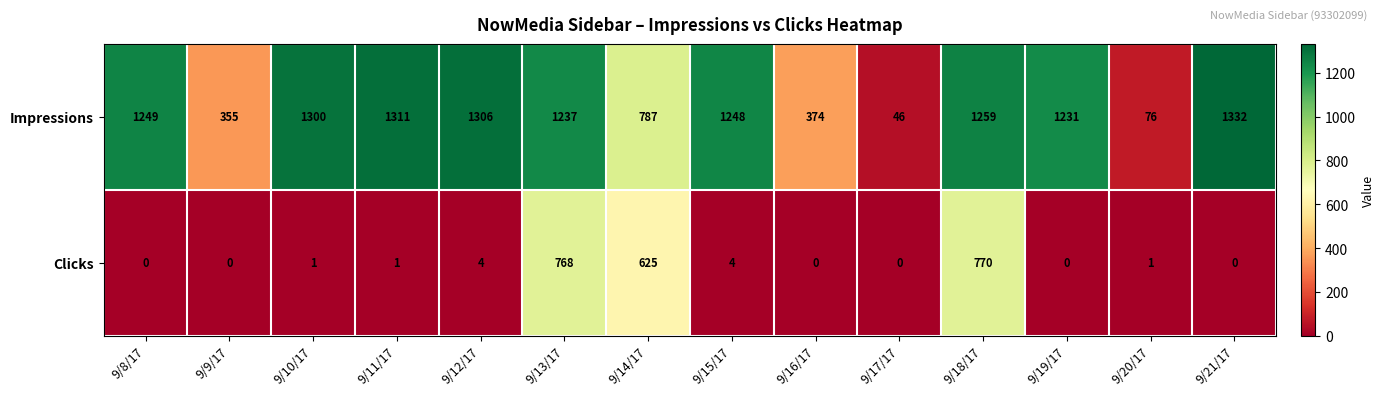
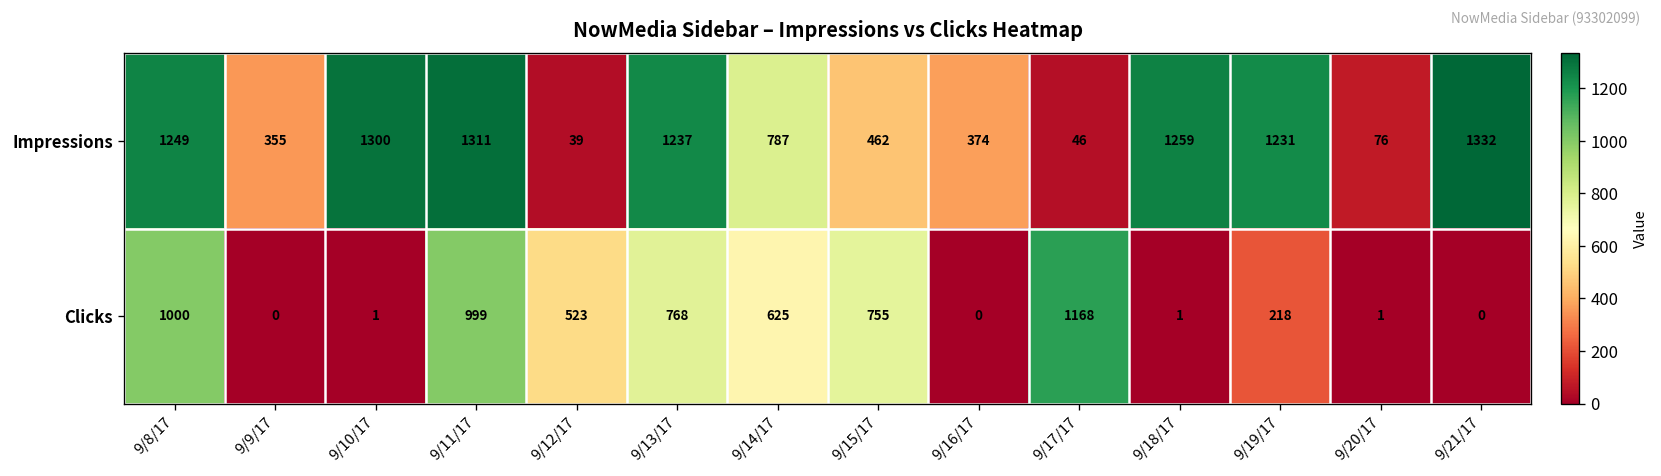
  {
    "Impressions": {
      "9/8/17": 1249,
      "9/9/17": 355,
      "9/10/17": 1300,
      "9/11/17": 1311,
-     "9/12/17": 1306,
+     "9/12/17": 39,
      "9/13/17": 1237,
      "9/14/17": 787,
-     "9/15/17": 1248,
+     "9/15/17": 462,
      "9/16/17": 374,
      "9/17/17": 46,
      "9/18/17": 1259,
      "9/19/17": 1231,
      "9/20/17": 76,
      "9/21/17": 1332
    },
    "Clicks": {
-     "9/8/17": 0,
+     "9/8/17": 1000,
      "9/9/17": 0,
      "9/10/17": 1,
-     "9/11/17": 1,
-     "9/12/17": 4,
+     "9/11/17": 999,
+     "9/12/17": 523,
      "9/13/17": 768,
      "9/14/17": 625,
-     "9/15/17": 4,
+     "9/15/17": 755,
      "9/16/17": 0,
-     "9/17/17": 0,
-     "9/18/17": 770,
-     "9/19/17": 0,
+     "9/17/17": 1168,
+     "9/18/17": 1,
+     "9/19/17": 218,
      "9/20/17": 1,
      "9/21/17": 0
    }
  }
